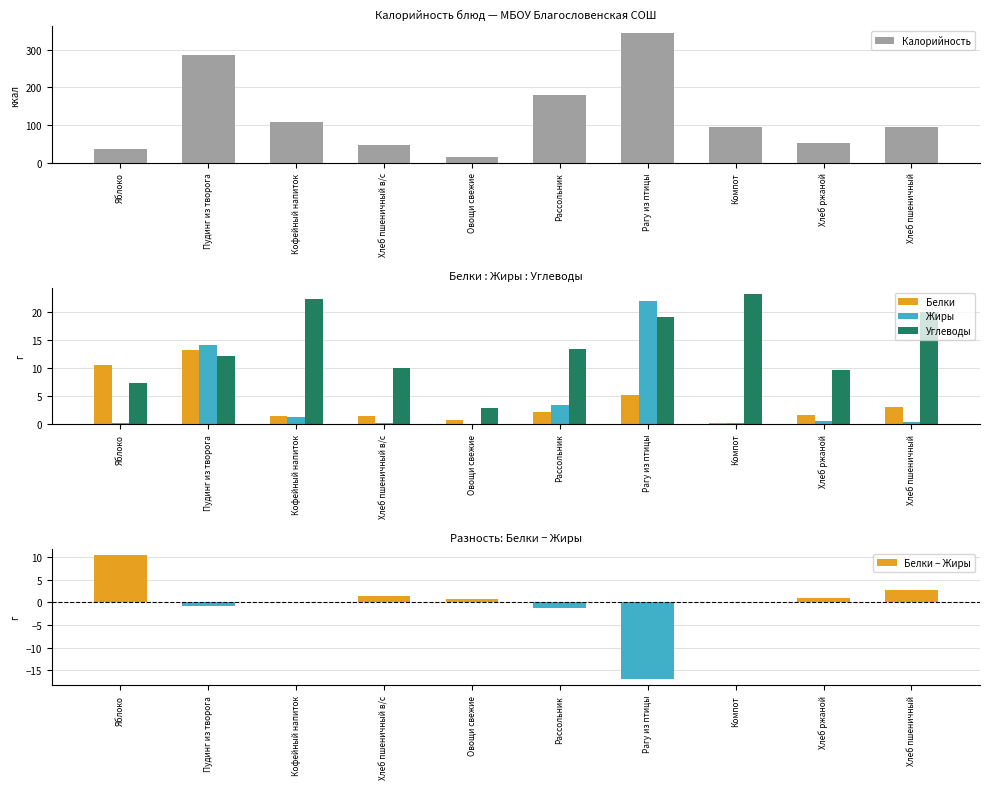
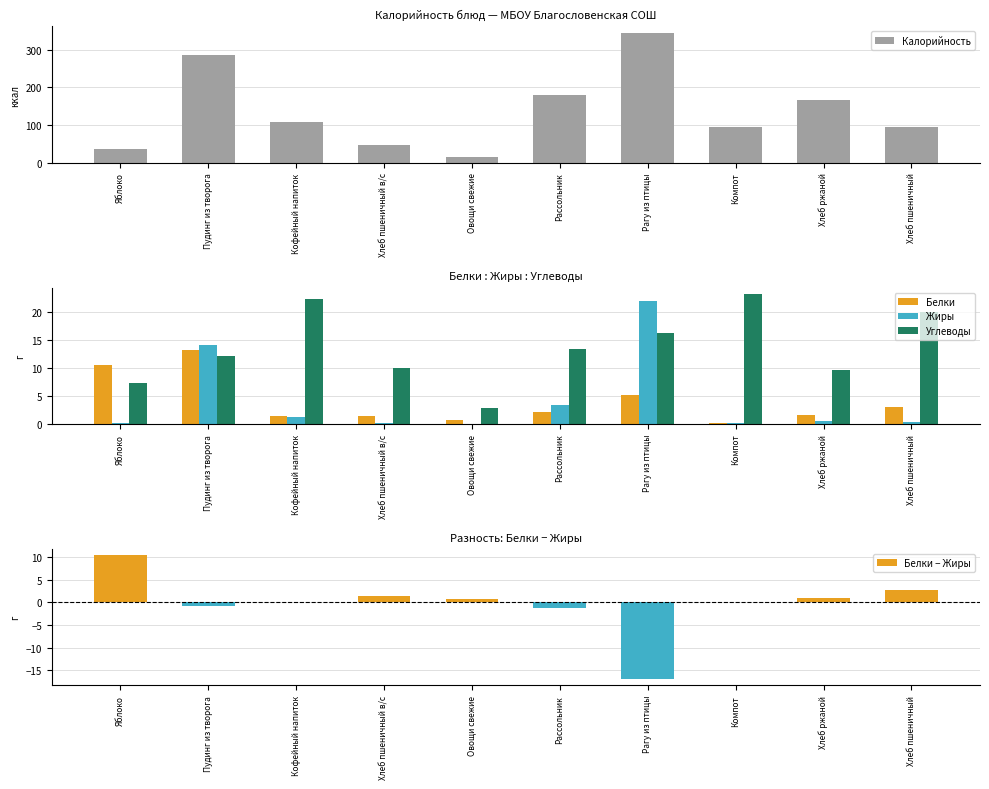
  {
    "Калорийность блюд — МБОУ Благословенская СОШ": {
      "Яблоко": 40,
      "Пудинг из творога": 290,
      "Кофейный напиток": 110,
      "Хлеб пшеничный в/с": 50,
      "Овощи свежие": 20,
      "Рассольник": 180,
      "Рагу из птицы": 340,
      "Компот": 100,
-     "Хлеб ржаной": 50,
+     "Хлеб ржаной": 170,
      "Хлеб пшеничный": 90
    },
    "Белки : Жиры : Углеводы": {
      "Белки": {
        "Яблоко": 11,
        "Пудинг из творога": 13,
        "Кофейный напиток": 2,
        "Хлеб пшеничный в/с": 2,
        "Овощи свежие": 1,
        "Рассольник": 2,
        "Рагу из птицы": 5,
        "Хлеб ржаной": 2,
        "Хлеб пшеничный": 3
      },
      "Жиры": {
        "Пудинг из творога": 14,
        "Кофейный напиток": 1,
        "Овощи свежие": 0,
        "Рассольник": 3,
        "Рагу из птицы": 22,
        "Хлеб ржаной": 1
      },
      "Углеводы": {
        "Яблоко": 7,
        "Пудинг из творога": 12,
        "Кофейный напиток": 22,
        "Хлеб пшеничный в/с": 10,
        "Овощи свежие": 3,
        "Рассольник": 13,
-       "Рагу из птицы": 19,
+       "Рагу из птицы": 16,
        "Компот": 23,
        "Хлеб ржаной": 10
      }
    },
    "Разность: Белки − Жиры": {
      "Яблоко": 10,
      "Пудинг из творога": -1,
      "Хлеб пшеничный в/с": 1,
      "Овощи свежие": 1,
      "Рассольник": -1,
      "Рагу из птицы": -17,
      "Компот": 0,
      "Хлеб ржаной": 1,
      "Хлеб пшеничный": 3
    }
  }
